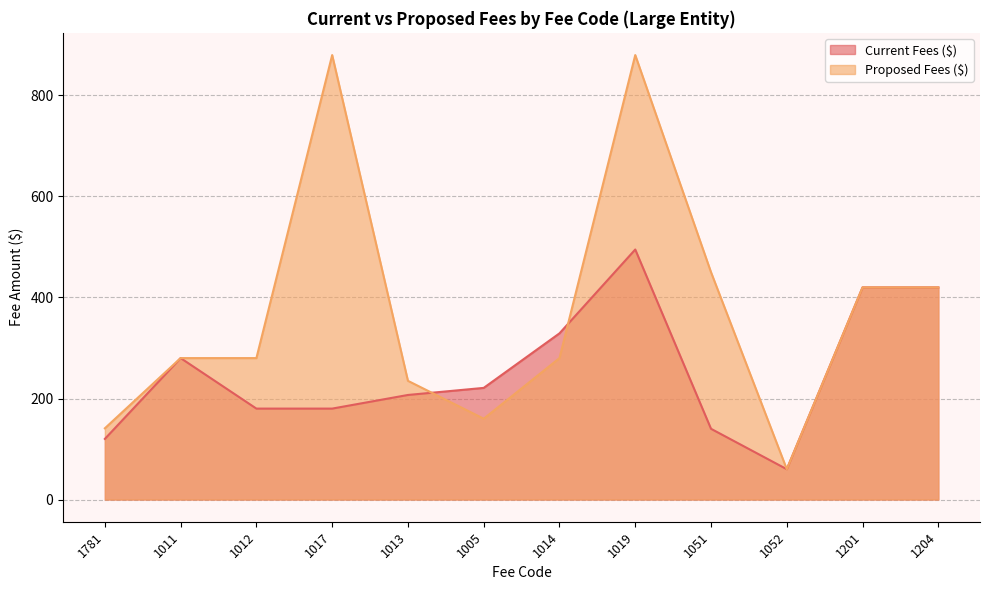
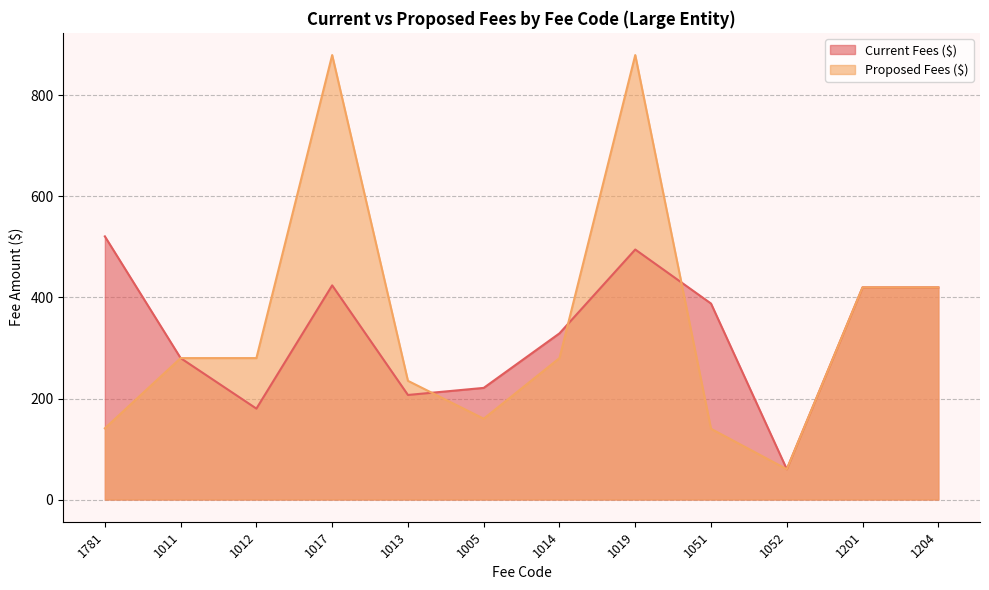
  {
    "Current Fees ($)": {
-     "1781": 120,
+     "1781": 520,
      "1012": 180,
-     "1017": 180,
+     "1017": 420,
      "1013": 210,
      "1005": 220,
      "1014": 330,
      "1019": 500,
-     "1051": 140
+     "1051": 390
    },
    "Proposed Fees ($)": {
      "1781": 140,
      "1012": 280,
      "1017": 880,
      "1013": 240,
      "1005": 160,
      "1014": 280,
      "1019": 880,
-     "1051": 450
+     "1051": 140
    }
  }
